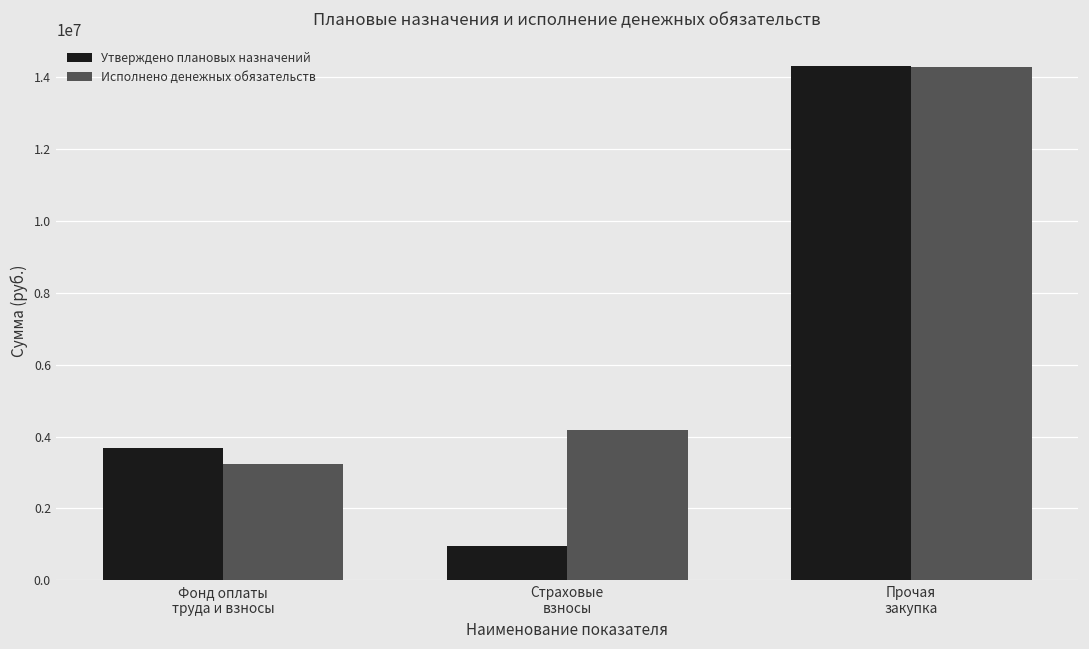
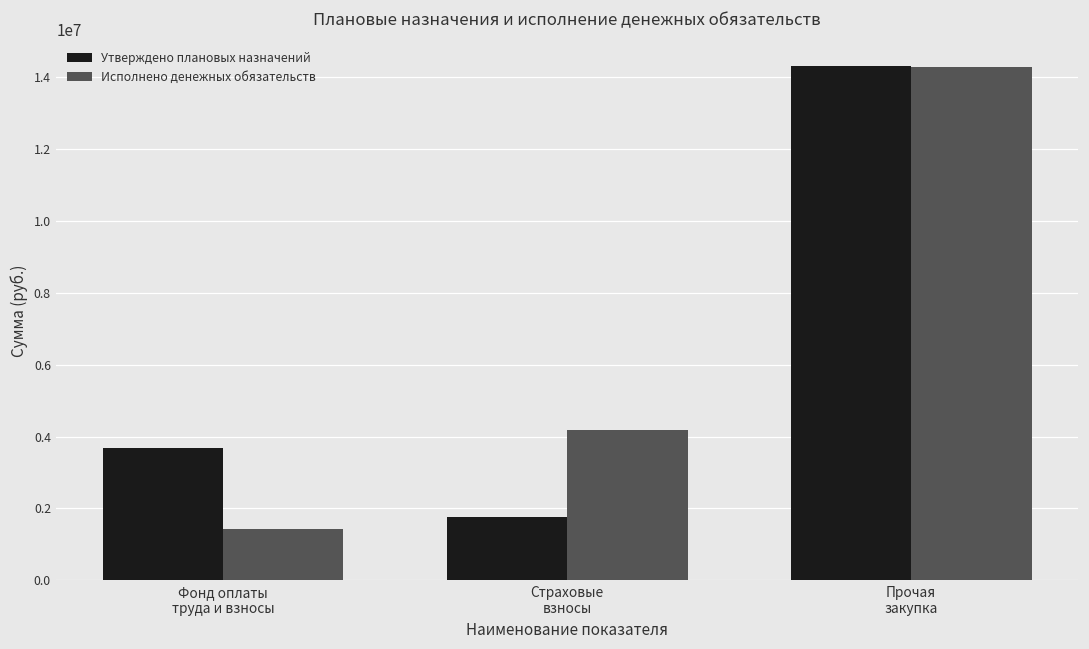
  {
    "Утверждено плановых назначений": {
      "Фонд оплаты труда и взносы": 3700000,
-     "Страховые взносы": 1000000,
+     "Страховые взносы": 1800000,
      "Прочая закупка": 14300000
    },
    "Исполнено денежных обязательств": {
-     "Фонд оплаты труда и взносы": 3200000,
+     "Фонд оплаты труда и взносы": 1400000,
      "Страховые взносы": 4200000,
      "Прочая закупка": 14300000
    }
  }
